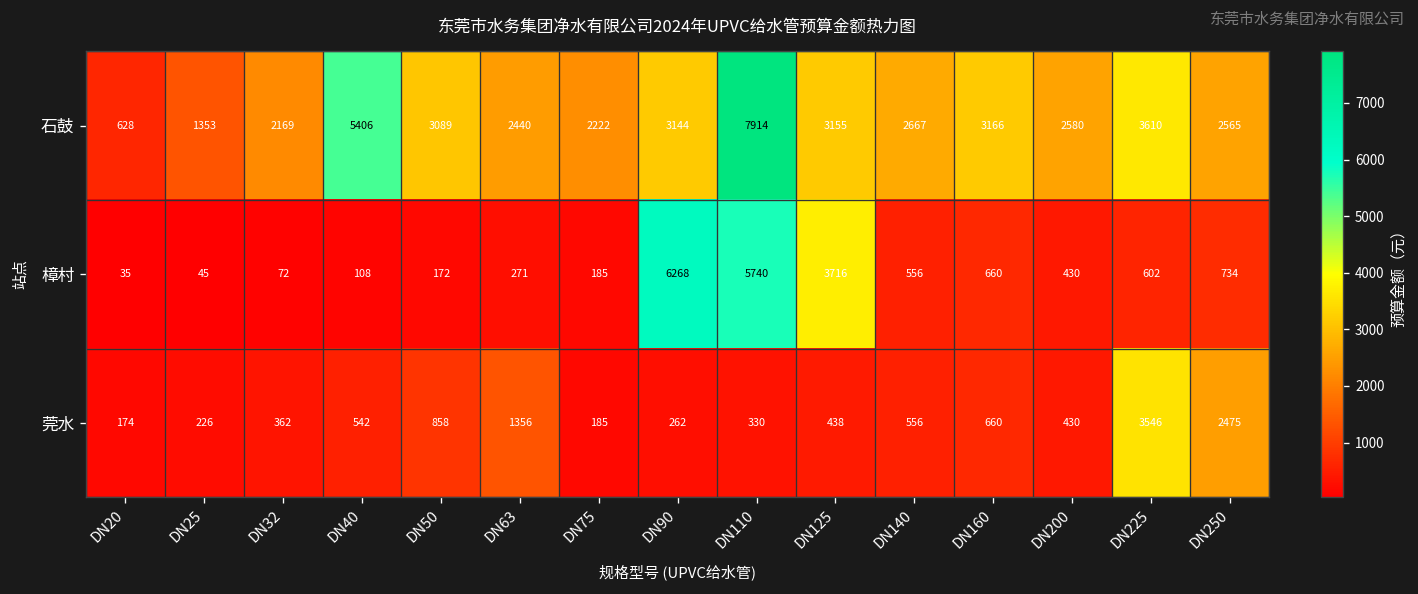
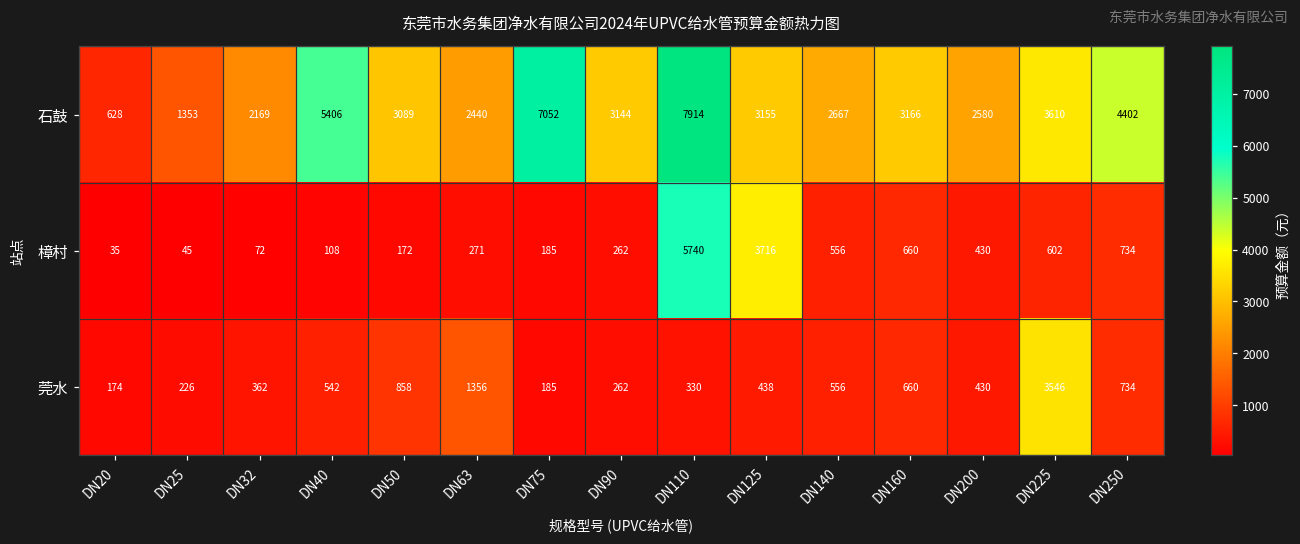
  {
    "石鼓": {
      "DN20": 628,
      "DN25": 1353,
      "DN32": 2169,
      "DN40": 5406,
      "DN50": 3089,
      "DN63": 2440,
-     "DN75": 2222,
+     "DN75": 7052,
      "DN90": 3144,
      "DN110": 7914,
      "DN125": 3155,
      "DN140": 2667,
      "DN160": 3166,
      "DN200": 2580,
      "DN225": 3610,
-     "DN250": 2565
+     "DN250": 4402
    },
    "樟村": {
      "DN20": 35,
      "DN25": 45,
      "DN32": 72,
      "DN40": 108,
      "DN50": 172,
      "DN63": 271,
      "DN75": 185,
-     "DN90": 6268,
+     "DN90": 262,
      "DN110": 5740,
      "DN125": 3716,
      "DN140": 556,
      "DN160": 660,
      "DN200": 430,
      "DN225": 602,
      "DN250": 734
    },
    "莞水": {
      "DN20": 174,
      "DN25": 226,
      "DN32": 362,
      "DN40": 542,
      "DN50": 858,
      "DN63": 1356,
      "DN75": 185,
      "DN90": 262,
      "DN110": 330,
      "DN125": 438,
      "DN140": 556,
      "DN160": 660,
      "DN200": 430,
      "DN225": 3546,
-     "DN250": 2475
+     "DN250": 734
    }
  }
